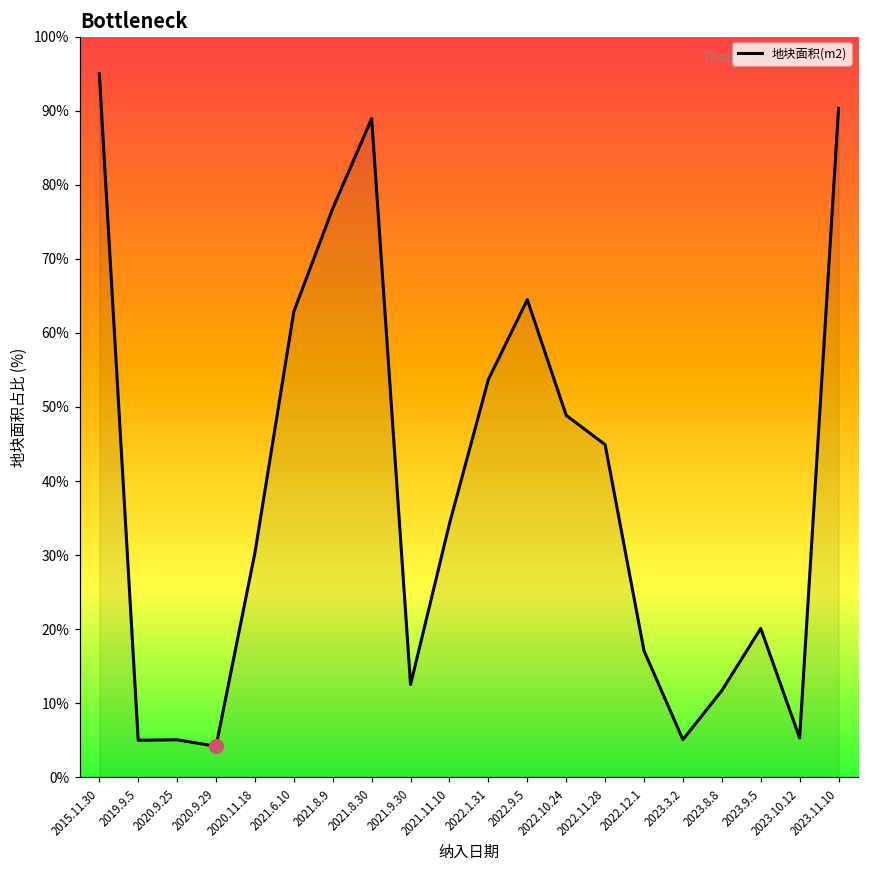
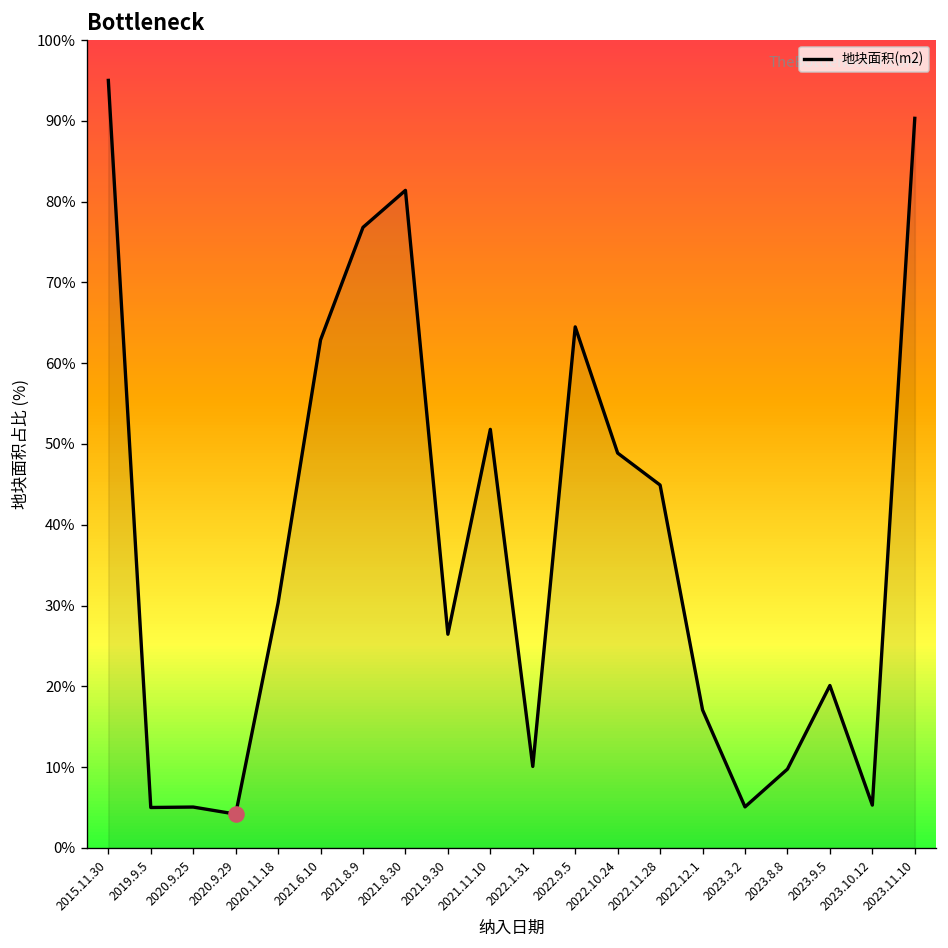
  {
    "地块面积(m2)": {
      "2015.11.30": "95%",
      "2019.9.5": "5%",
      "2020.9.25": "5%",
      "2020.11.18": "30%",
      "2021.6.10": "63%",
      "2021.8.9": "77%",
-     "2021.8.30": "89%",
-     "2021.9.30": "13%",
-     "2021.11.10": "34%",
-     "2022.1.31": "54%",
+     "2021.8.30": "81%",
+     "2021.9.30": "26%",
+     "2021.11.10": "52%",
+     "2022.1.31": "10%",
      "2022.9.5": "64%",
      "2022.10.24": "49%",
      "2022.11.28": "45%",
      "2022.12.1": "17%",
      "2023.3.2": "5%",
-     "2023.8.8": "12%",
+     "2023.8.8": "10%",
      "2023.9.5": "20%",
      "2023.10.12": "5%",
      "2023.11.10": "90%"
    }
  }
